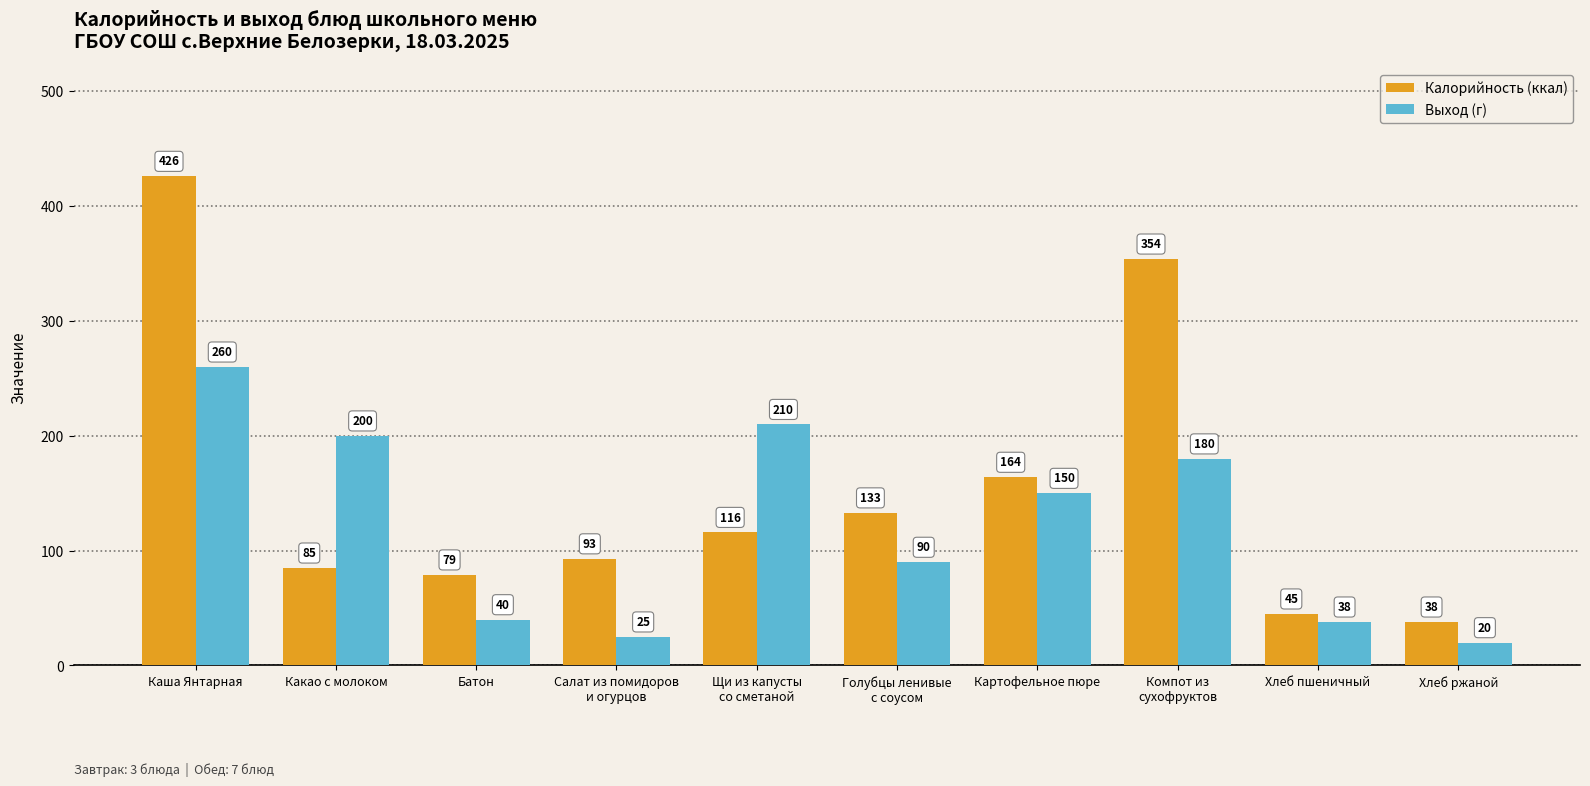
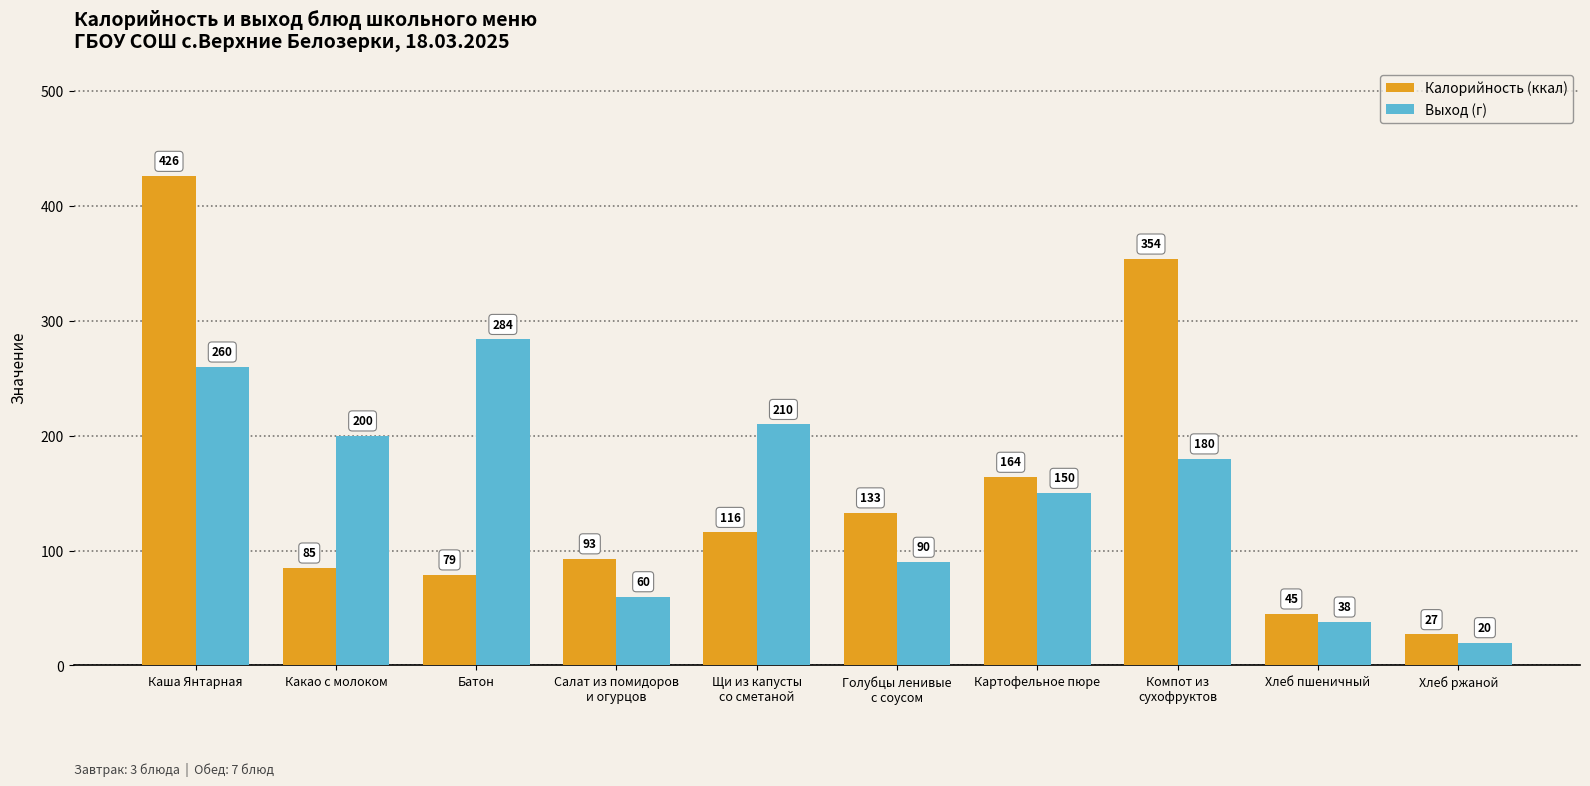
  {
    "Калорийность (ккал)": {
-     "Хлеб ржаной": 38
+     "Хлеб ржаной": 27
    },
    "Выход (г)": {
-     "Батон": 40,
-     "Салат из помидоров и огурцов": 25
+     "Батон": 284,
+     "Салат из помидоров и огурцов": 60
    }
  }
